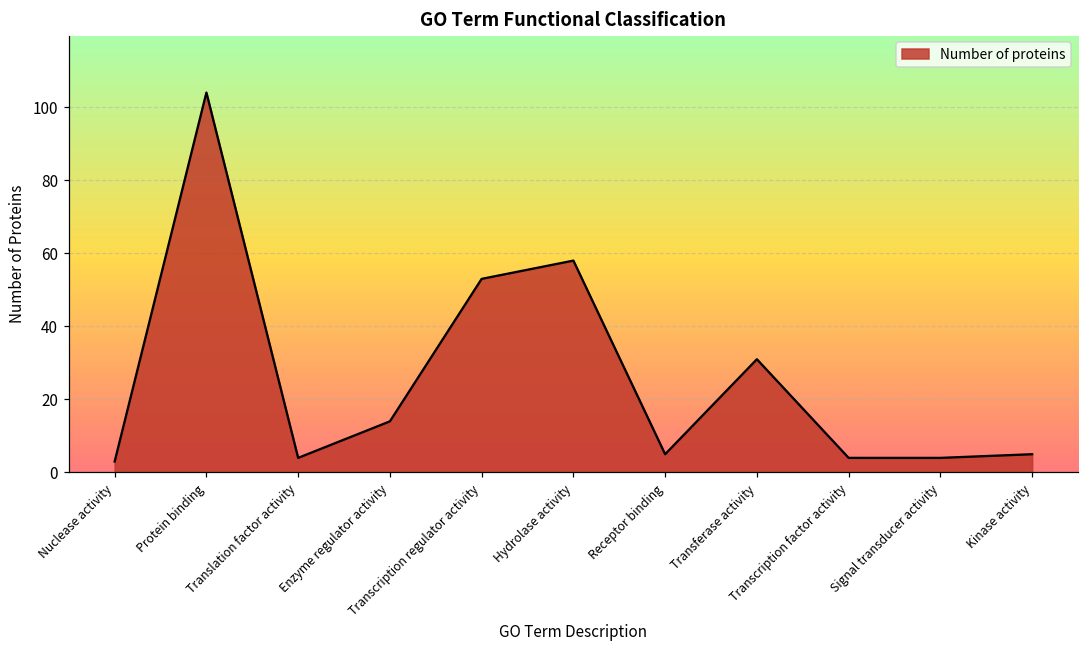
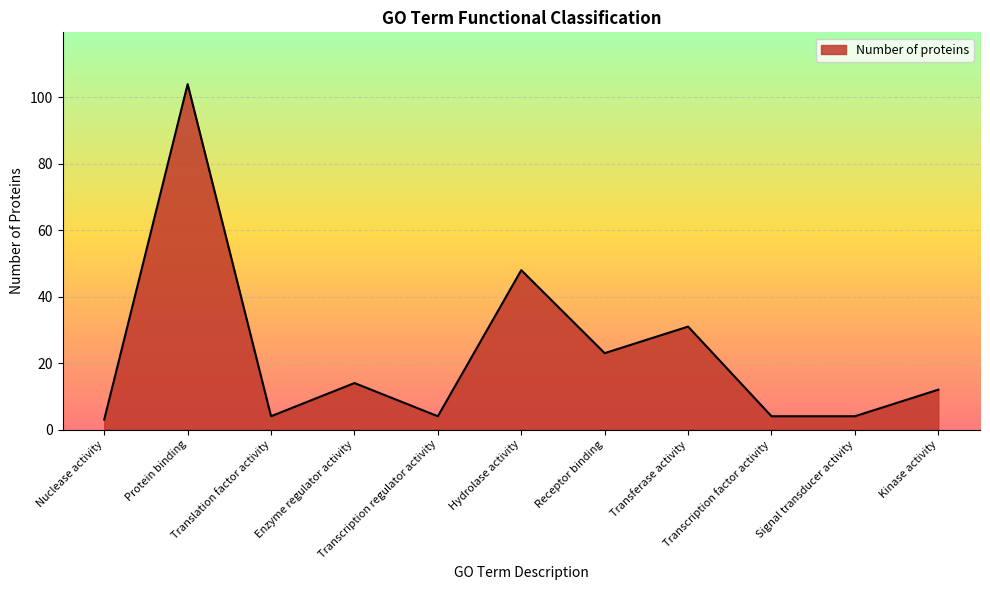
  {
    "Nuclease activity": 3,
    "Protein binding": 104,
    "Translation factor activity": 4,
    "Enzyme regulator activity": 14,
-   "Transcription regulator activity": 53,
-   "Hydrolase activity": 58,
-   "Receptor binding": 5,
+   "Transcription regulator activity": 4,
+   "Hydrolase activity": 48,
+   "Receptor binding": 23,
    "Transferase activity": 31,
    "Transcription factor activity": 4,
    "Signal transducer activity": 4,
-   "Kinase activity": 5
+   "Kinase activity": 12
  }
